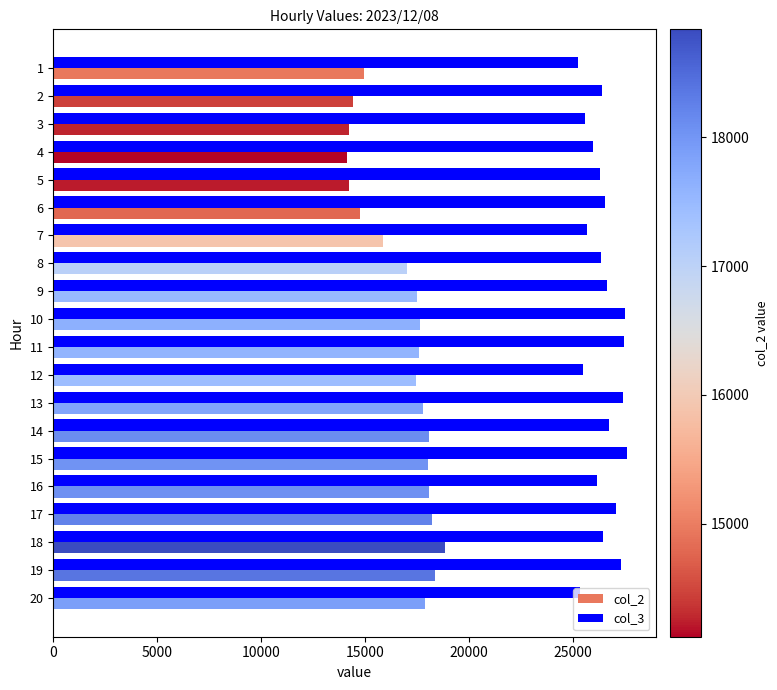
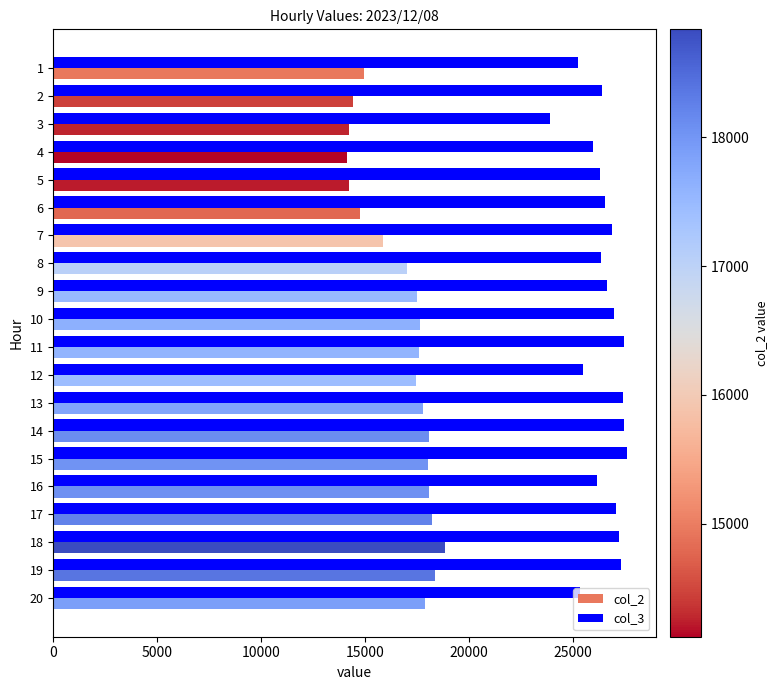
  {
    "col_3": {
      "1": 25200,
      "2": 26400,
-     "3": 25600,
+     "3": 23900,
      "4": 26000,
      "5": 26300,
      "6": 26500,
-     "7": 25700,
+     "7": 26900,
      "8": 26400,
      "9": 26700,
-     "10": 27500,
+     "10": 27000,
      "11": 27500,
      "12": 25500,
      "13": 27400,
-     "14": 26800,
+     "14": 27500,
      "15": 27600,
      "16": 26200,
      "17": 27100,
-     "18": 26500,
+     "18": 27300,
      "19": 27400
    }
  }
